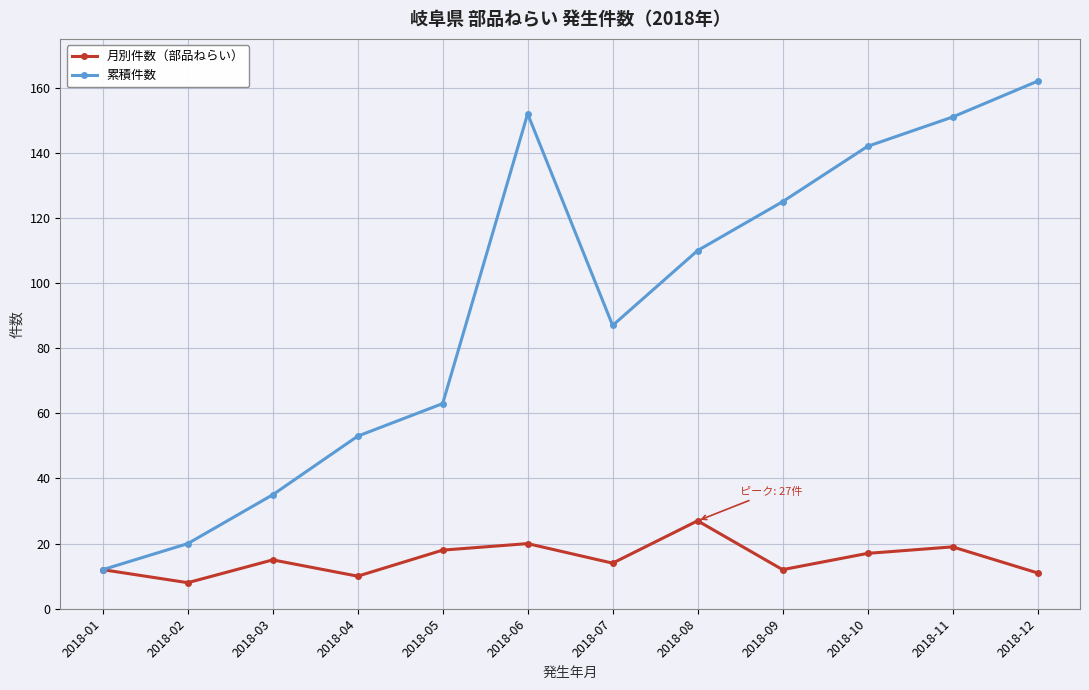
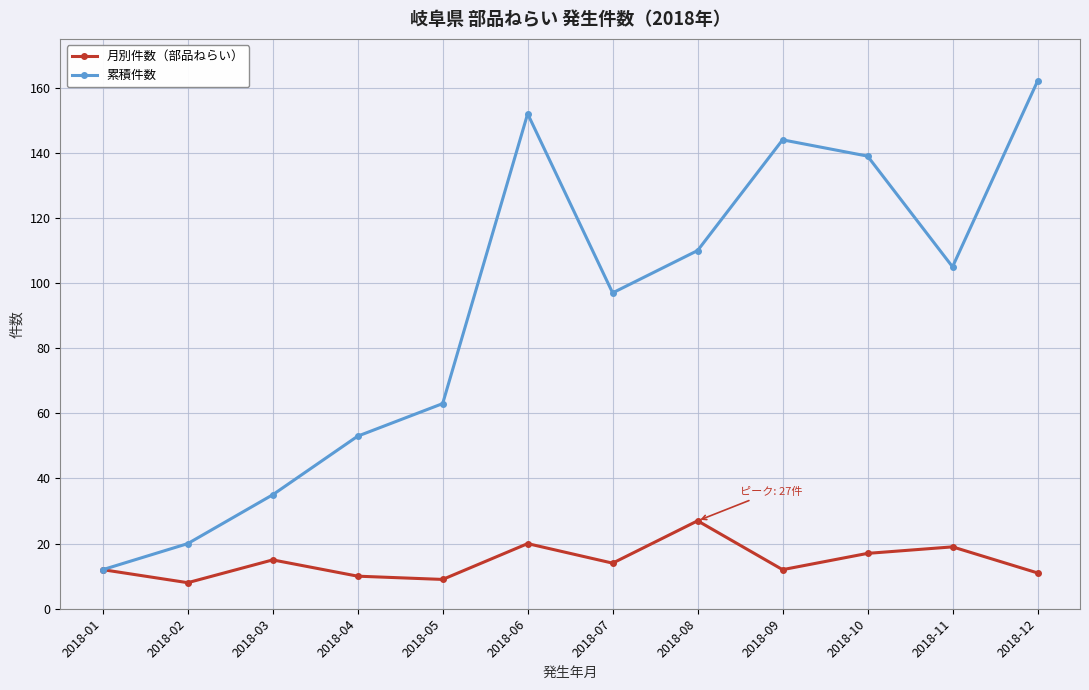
  {
    "月別件数（部品ねらい）": {
      "2018-02": 8,
      "2018-03": 15,
      "2018-04": 10,
-     "2018-05": 18,
+     "2018-05": 9,
      "2018-06": 20,
      "2018-07": 14,
      "2018-09": 12,
      "2018-10": 17,
      "2018-11": 19,
      "2018-12": 11
    },
    "累積件数": {
      "2018-02": 20,
      "2018-03": 35,
      "2018-04": 53,
      "2018-05": 63,
      "2018-06": 152,
-     "2018-07": 87,
+     "2018-07": 97,
      "2018-08": 110,
-     "2018-09": 125,
-     "2018-10": 142,
-     "2018-11": 151,
+     "2018-09": 144,
+     "2018-10": 139,
+     "2018-11": 105,
      "2018-12": 162
    }
  }
